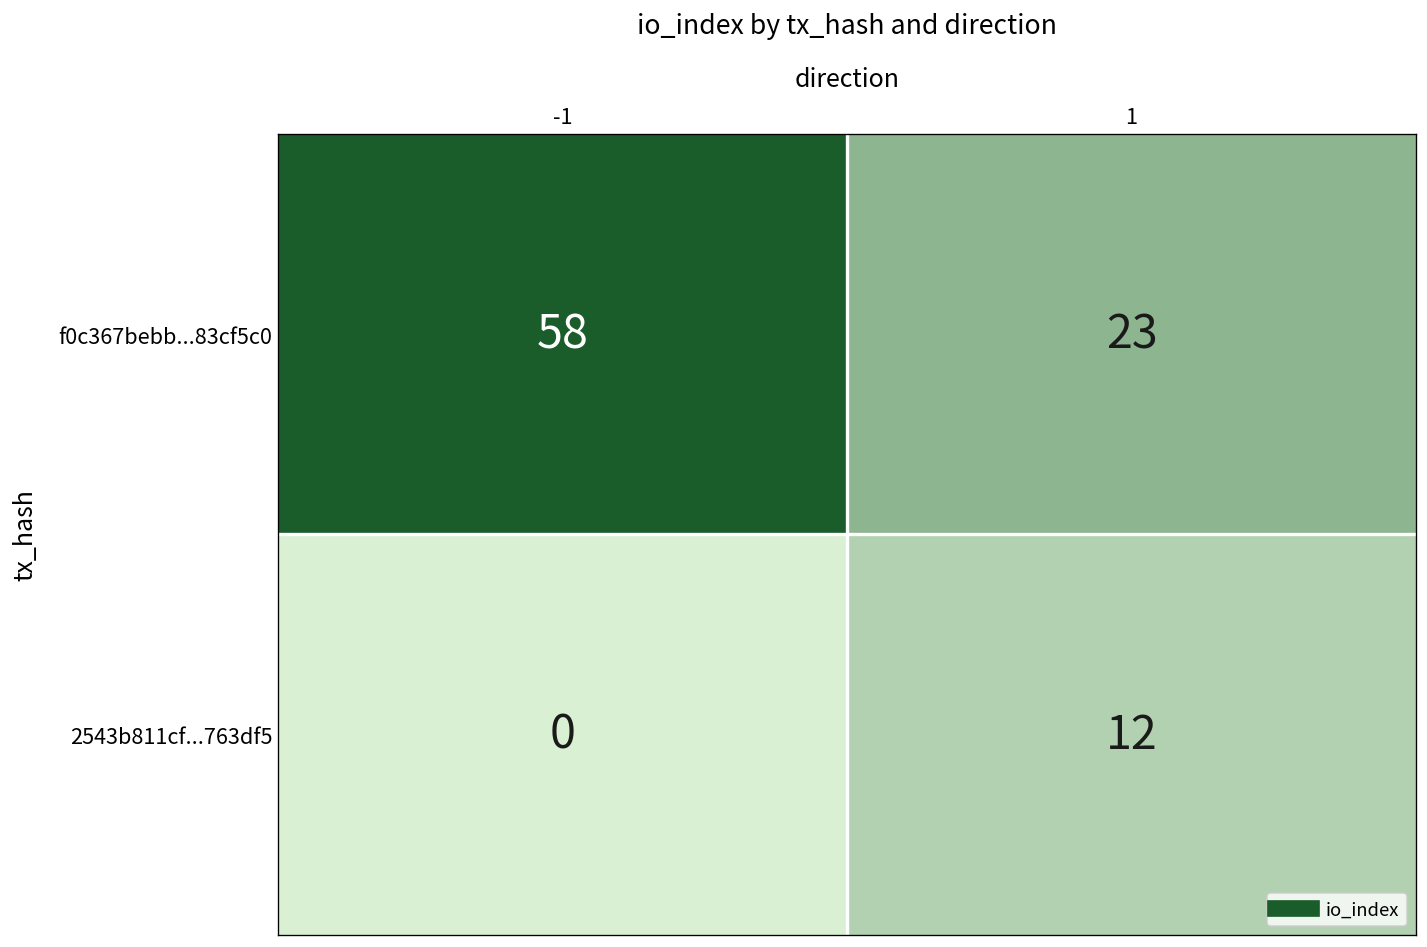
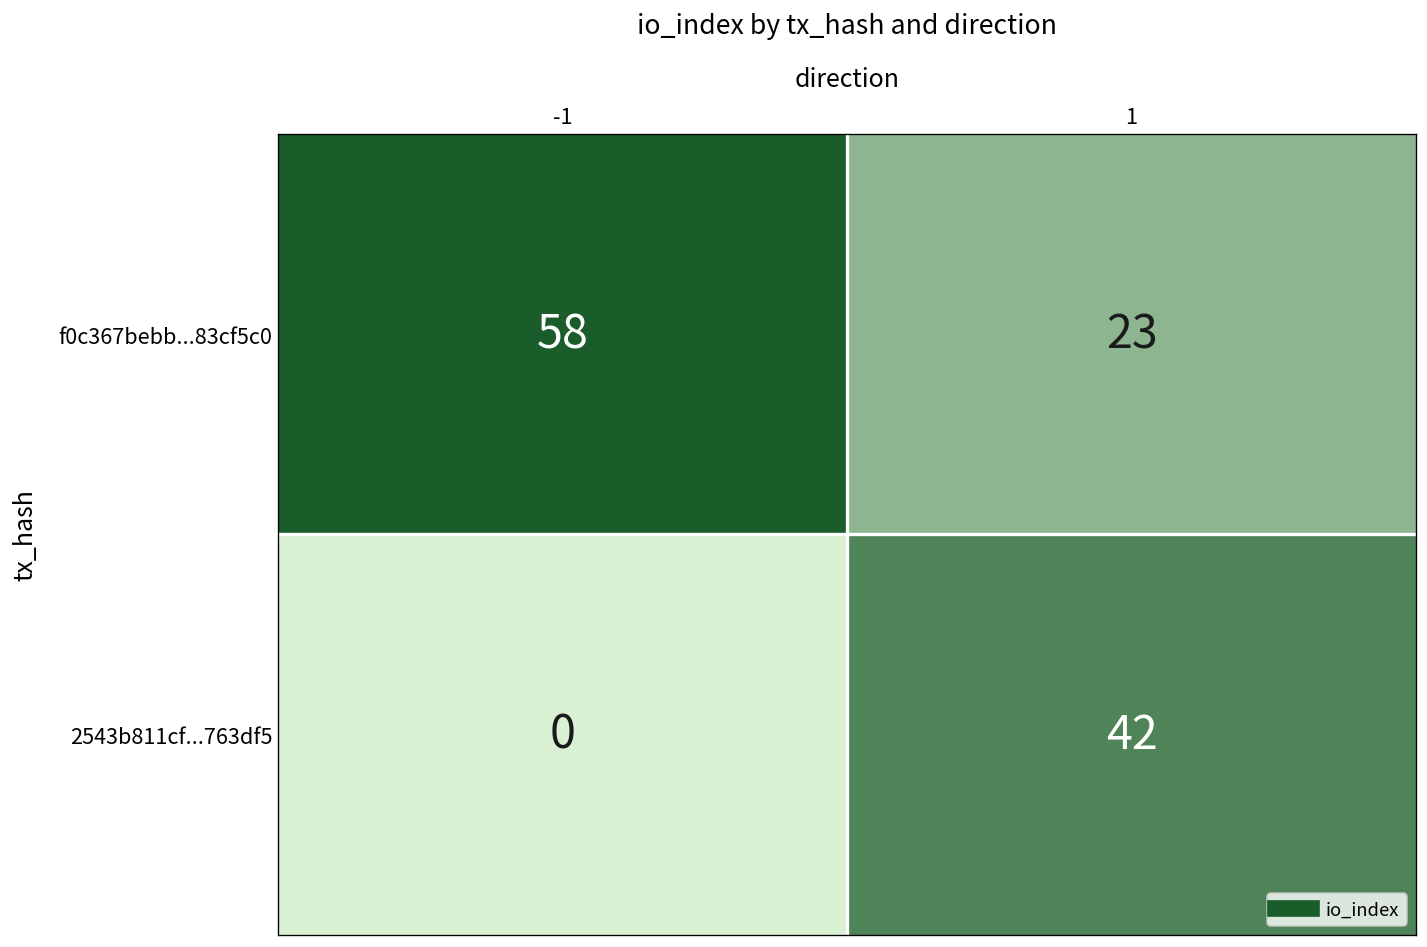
  {
    "f0c367bebb...83cf5c0": {
      "-1": 58,
      "1": 23
    },
    "2543b811cf...763df5": {
      "-1": 0,
-     "1": 12
+     "1": 42
    }
  }
